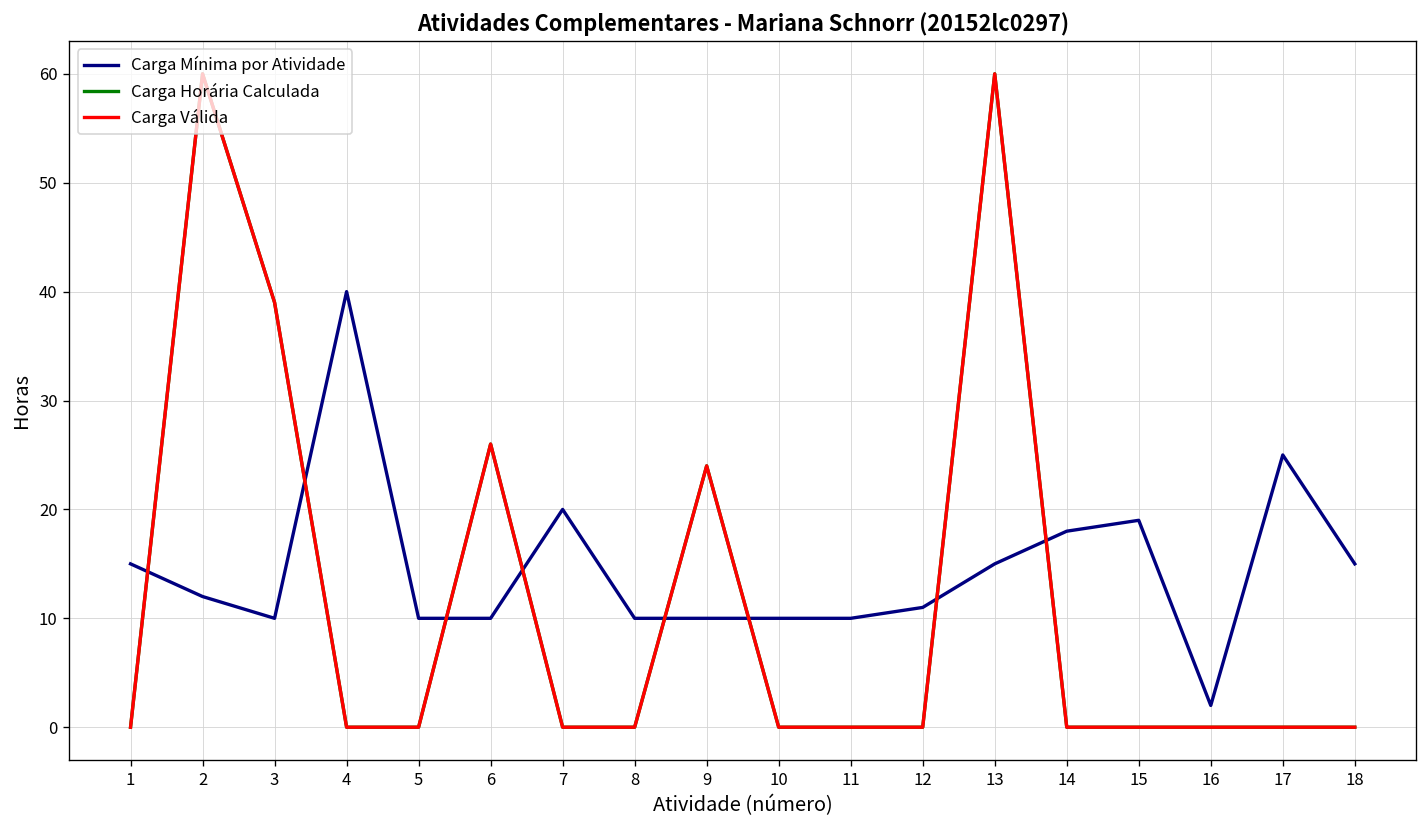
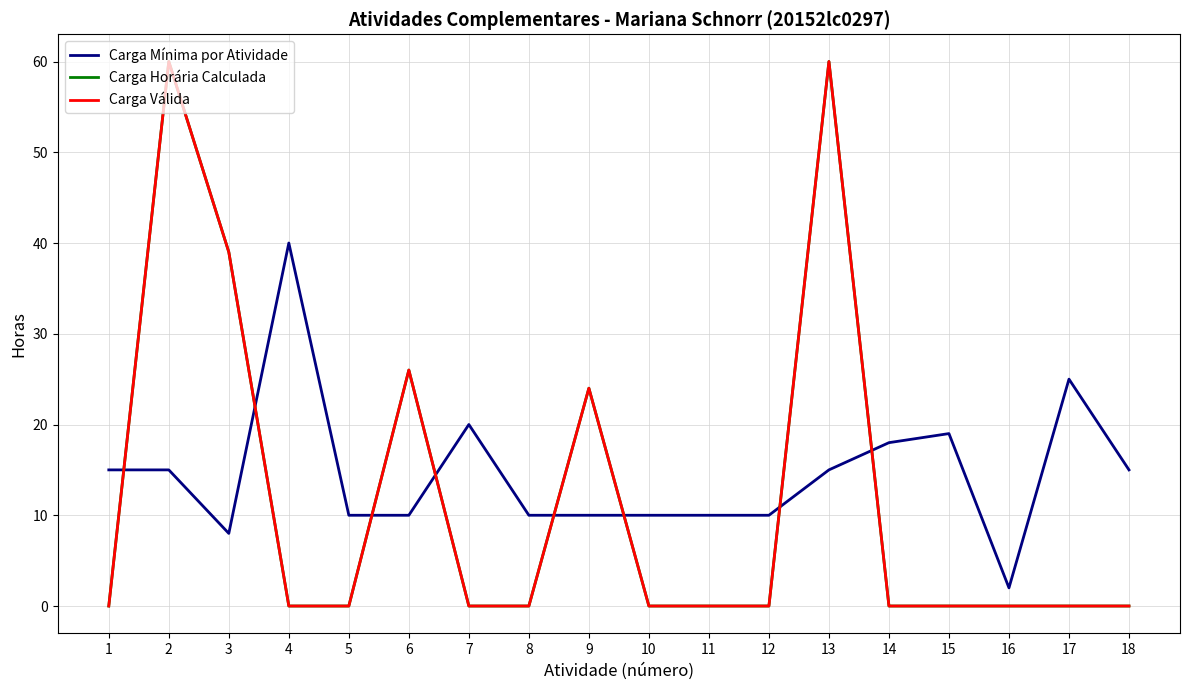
  {
    "Carga Mínima por Atividade": {
      "1": 15,
-     "2": 12,
-     "3": 10,
+     "2": 15,
+     "3": 8,
      "4": 40,
      "5": 10,
      "6": 10,
      "7": 20,
      "8": 10,
      "9": 10,
      "10": 10,
      "11": 10,
-     "12": 11,
+     "12": 10,
      "13": 15,
      "14": 18,
      "15": 19,
      "16": 2,
      "17": 25,
      "18": 15
    },
    "Carga Válida": {
      "1": 0,
      "3": 39,
      "4": 0,
      "5": 0,
      "6": 26,
      "7": 0,
      "8": 0,
      "9": 24,
      "10": 0,
      "11": 0,
      "12": 0,
      "13": 60,
      "14": 0,
      "15": 0,
      "16": 0,
      "17": 0,
      "18": 0
    }
  }
